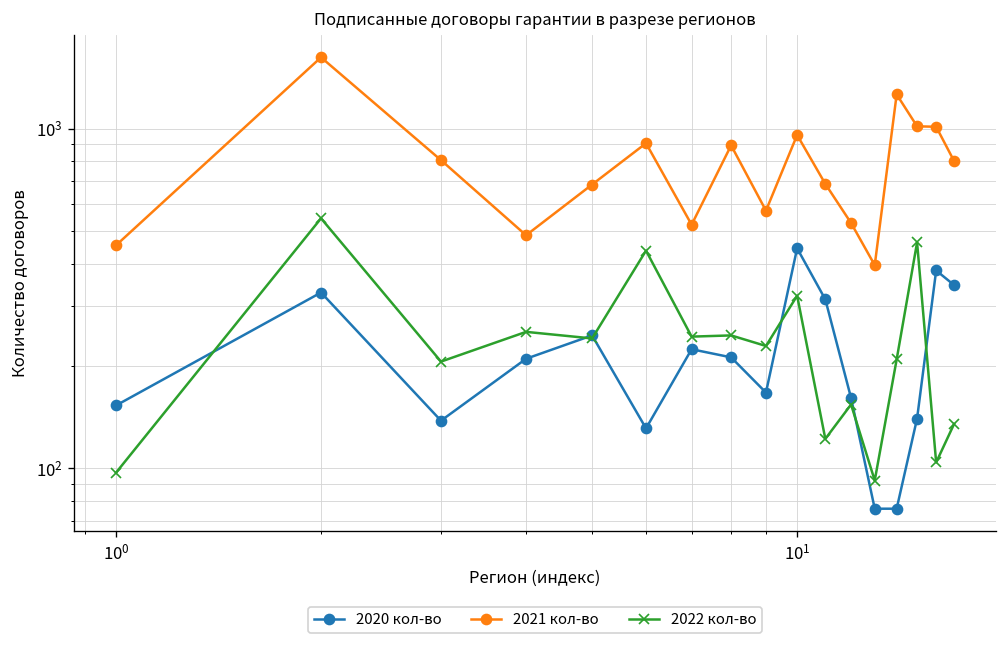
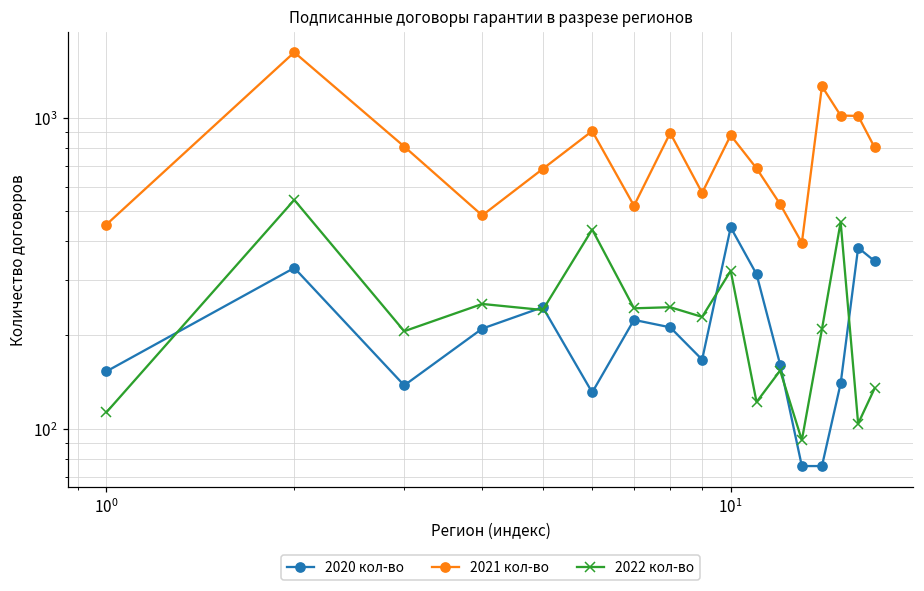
  {
    "2020 кол-во": {
      "10^0": 150,
      "10^1": 440
    },
    "2021 кол-во": {
      "10^0": 450,
-     "10^1": 960
+     "10^1": 880
    },
    "2022 кол-во": {
-     "10^0": 97,
+     "10^0": 113,
      "10^1": 320
    }
  }
